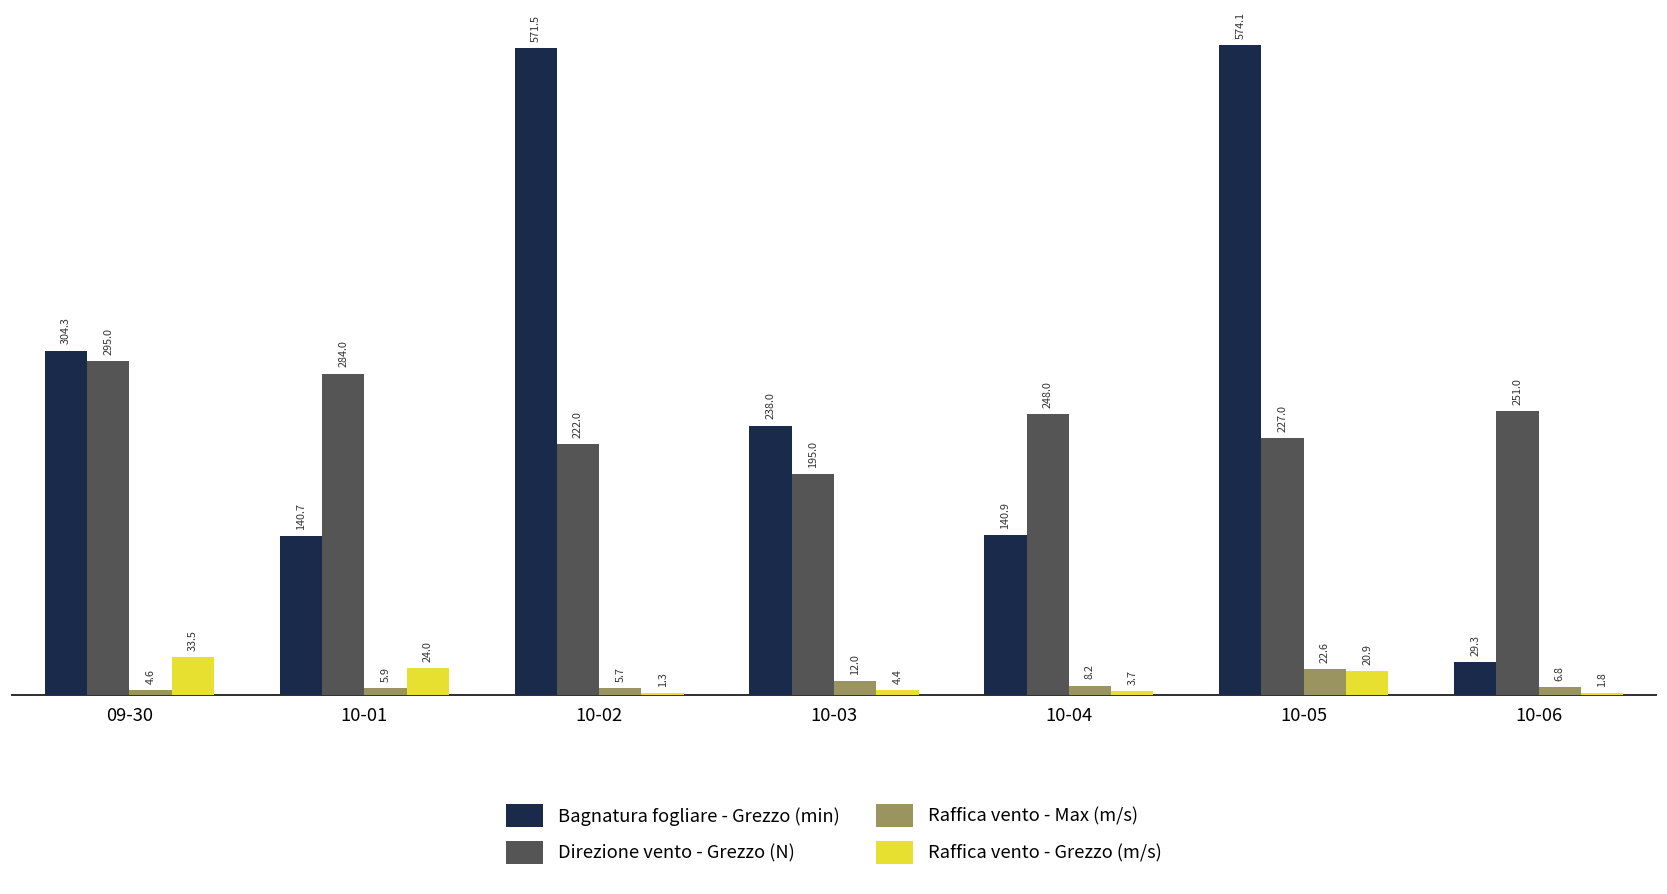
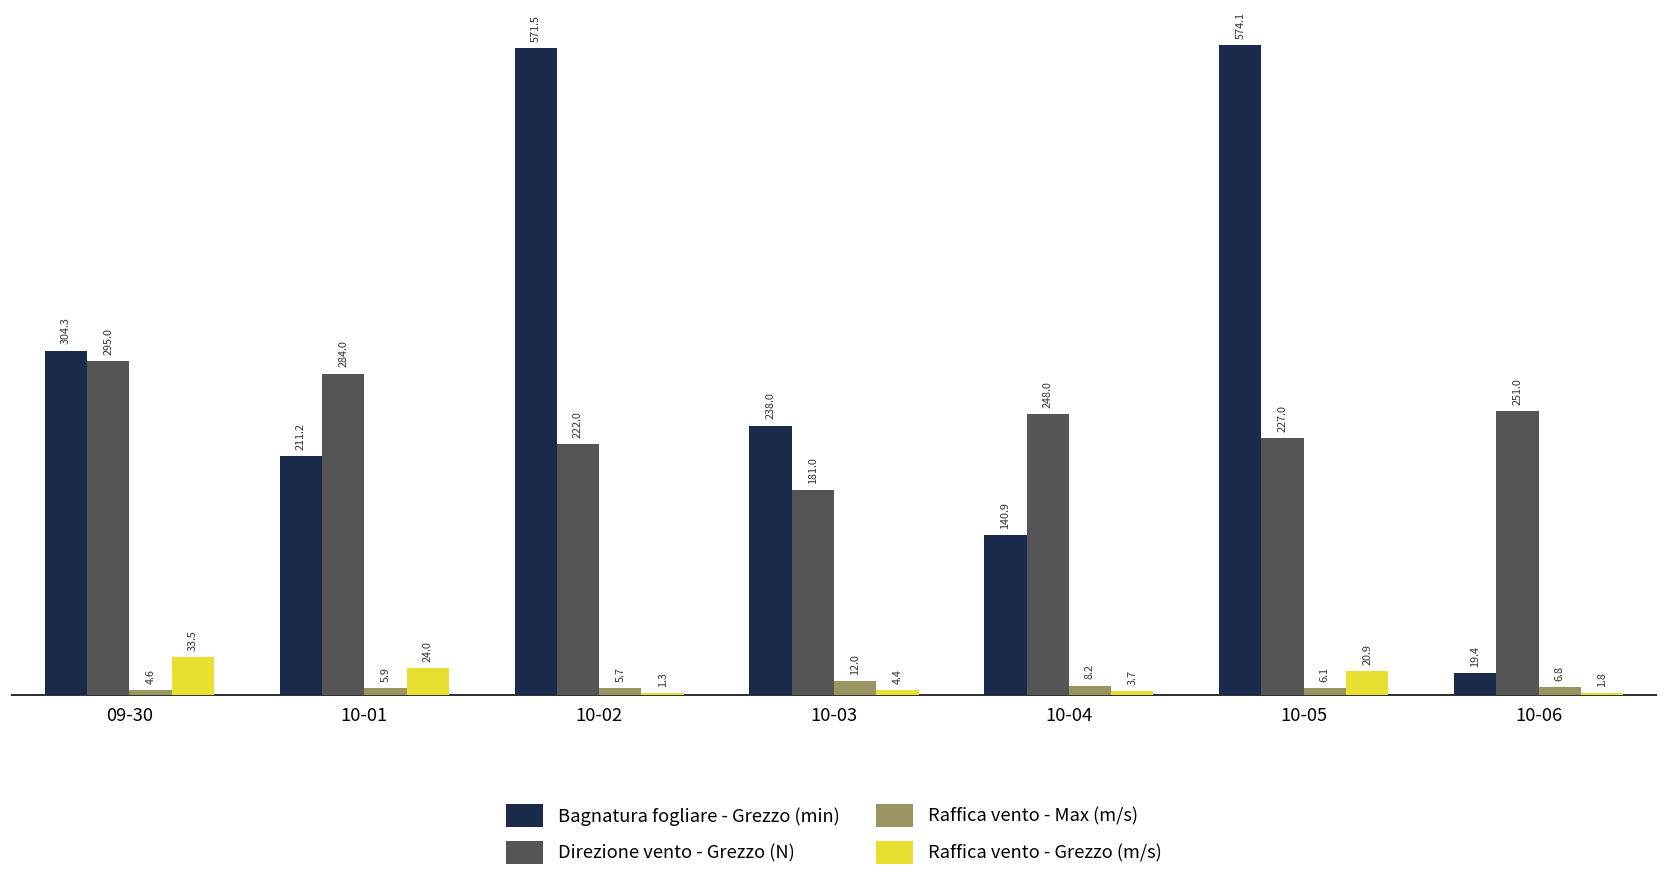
  {
    "Bagnatura fogliare - Grezzo (min)": {
      "09-30": 304.3,
-     "10-01": 140.7,
+     "10-01": 211.2,
      "10-02": 571.5,
      "10-03": 238.0,
      "10-04": 140.9,
      "10-05": 574.1,
-     "10-06": 29.3
+     "10-06": 19.4
    },
    "Direzione vento - Grezzo (N)": {
      "09-30": 295.0,
      "10-01": 284.0,
      "10-02": 222.0,
-     "10-03": 195.0,
+     "10-03": 181.0,
      "10-04": 248.0,
      "10-05": 227.0,
      "10-06": 251.0
    },
    "Raffica vento - Max (m/s)": {
      "09-30": 4.6,
      "10-01": 5.9,
      "10-02": 5.7,
      "10-03": 12.0,
      "10-04": 8.2,
-     "10-05": 22.6,
+     "10-05": 6.1,
      "10-06": 6.8
    },
    "Raffica vento - Grezzo (m/s)": {
      "09-30": 33.5,
      "10-01": 24.0,
      "10-02": 1.3,
      "10-03": 4.4,
      "10-04": 3.7,
      "10-05": 20.9,
      "10-06": 1.8
    }
  }
